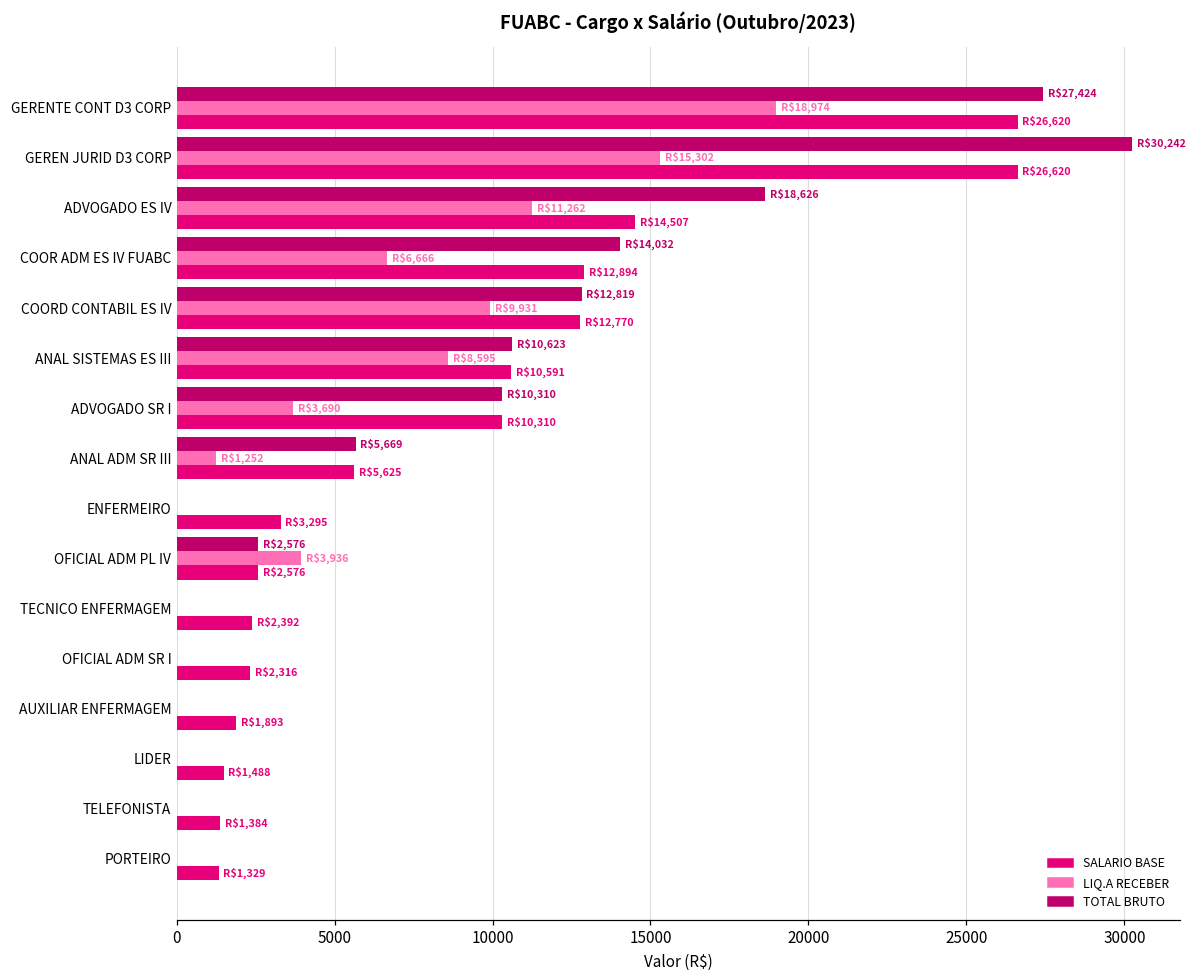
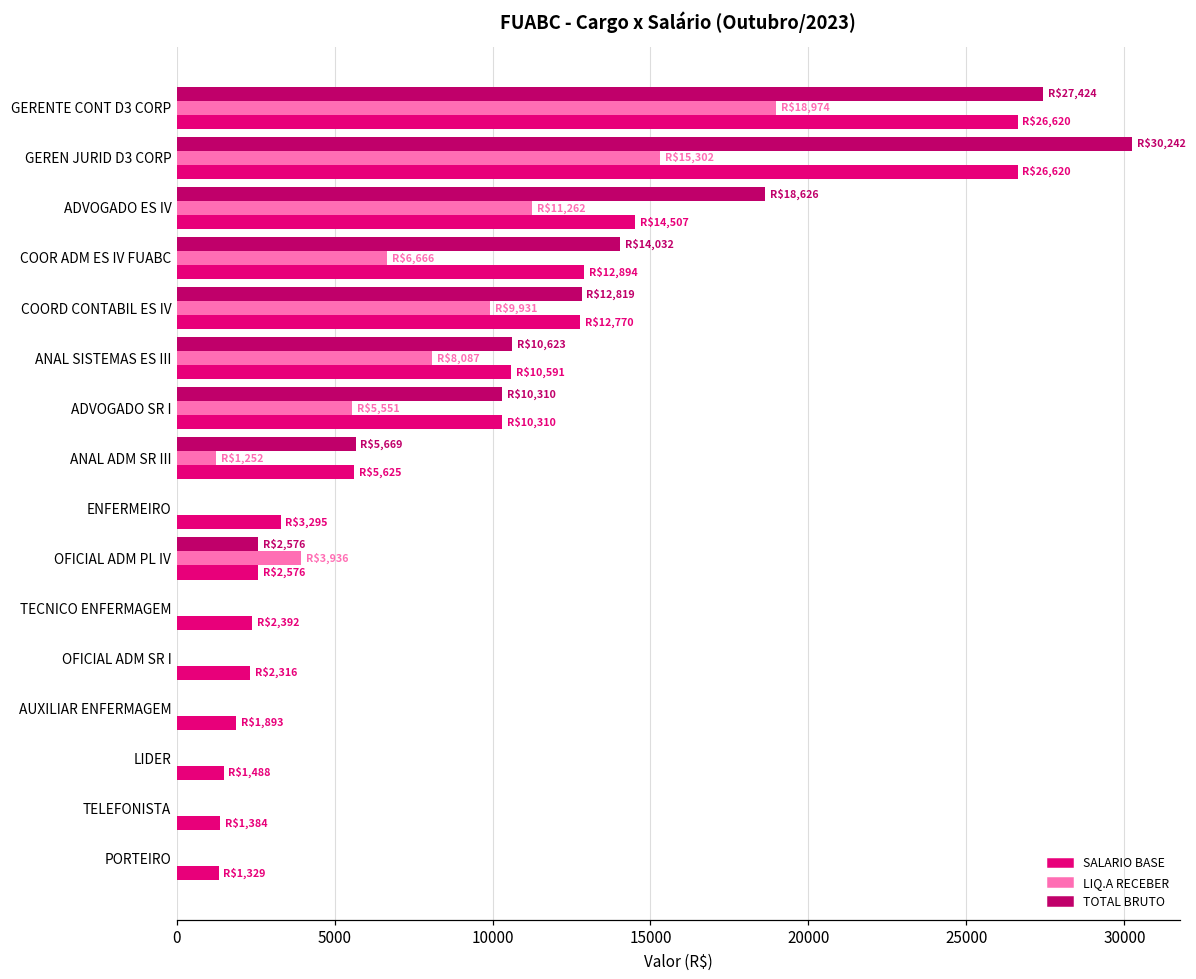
  {
    "LIQ.A RECEBER": {
      "GERENTE CONT D3 CORP": "$18,974",
      "GEREN JURID D3 CORP": "$15,302",
      "ADVOGADO ES IV": "$11,262",
      "COOR ADM ES IV FUABC": "$6,666",
      "COORD CONTABIL ES IV": "$9,931",
-     "ANAL SISTEMAS ES III": "$8,595",
-     "ADVOGADO SR I": "$3,690",
+     "ANAL SISTEMAS ES III": "$8,087",
+     "ADVOGADO SR I": "$5,551",
      "ANAL ADM SR III": "$1,252",
      "OFICIAL ADM PL IV": "$3,936"
    }
  }
